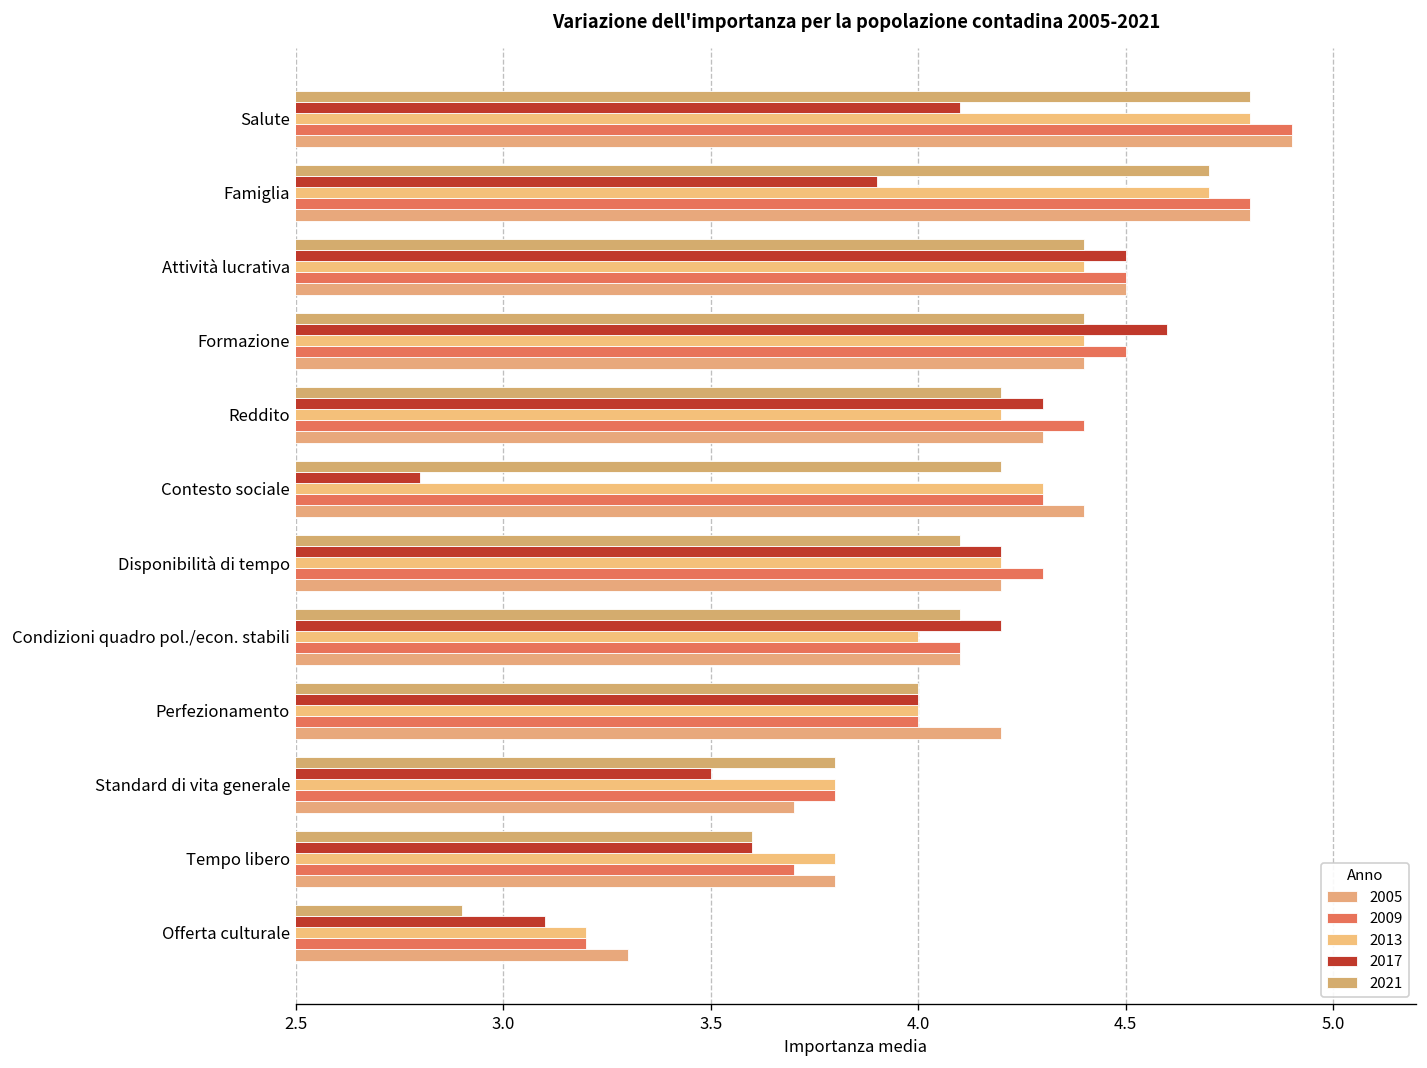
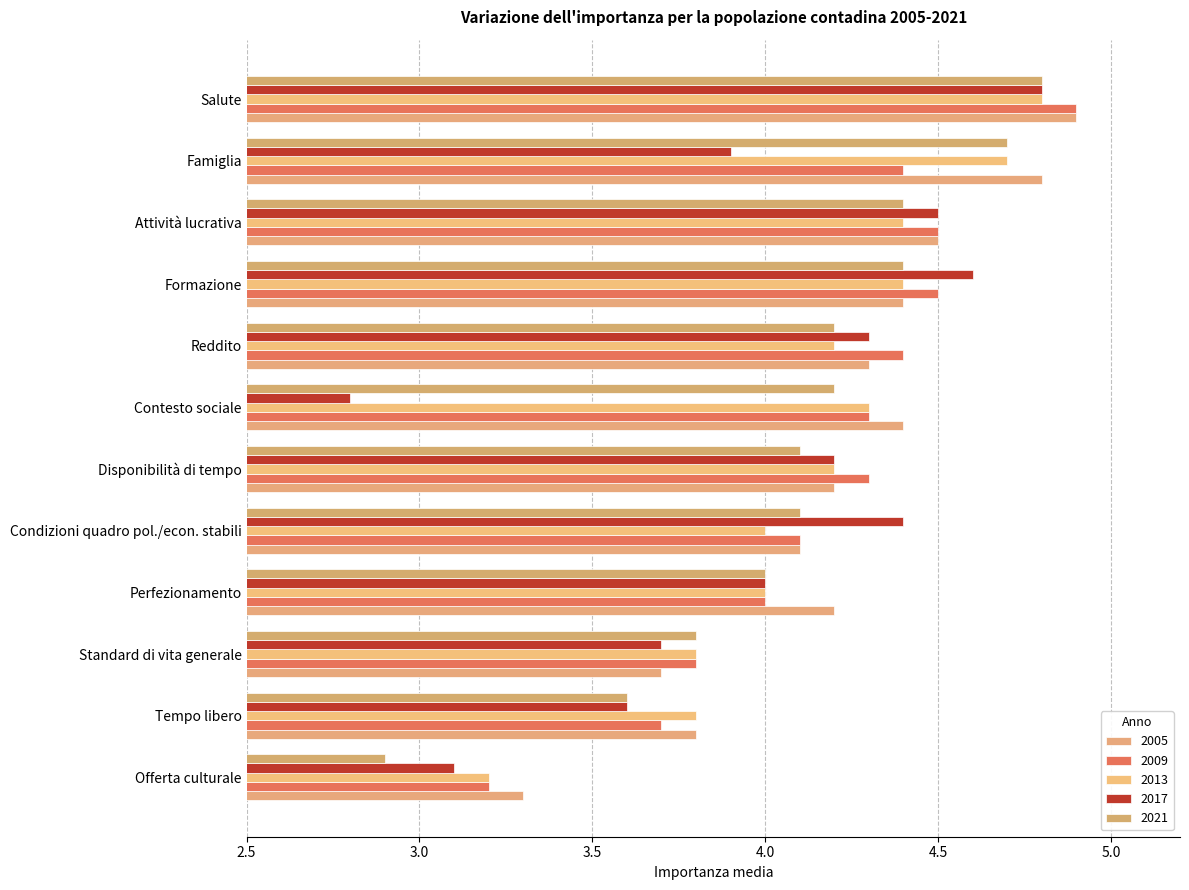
  {
    "2009": {
      "Salute": 4.9,
-     "Famiglia": 4.8,
+     "Famiglia": 4.4,
      "Attività lucrativa": 4.5,
      "Formazione": 4.5,
      "Reddito": 4.4,
      "Contesto sociale": 4.3,
      "Disponibilità di tempo": 4.3,
      "Condizioni quadro pol./econ. stabili": 4.1,
      "Perfezionamento": 4.0,
      "Standard di vita generale": 3.8,
      "Tempo libero": 3.7,
      "Offerta culturale": 3.2
    },
    "2017": {
-     "Salute": 4.1,
+     "Salute": 4.8,
      "Famiglia": 3.9,
      "Attività lucrativa": 4.5,
      "Formazione": 4.6,
      "Reddito": 4.3,
      "Contesto sociale": 2.8,
      "Disponibilità di tempo": 4.2,
-     "Condizioni quadro pol./econ. stabili": 4.2,
+     "Condizioni quadro pol./econ. stabili": 4.4,
      "Perfezionamento": 4.0,
-     "Standard di vita generale": 3.5,
+     "Standard di vita generale": 3.7,
      "Tempo libero": 3.6,
      "Offerta culturale": 3.1
    }
  }
